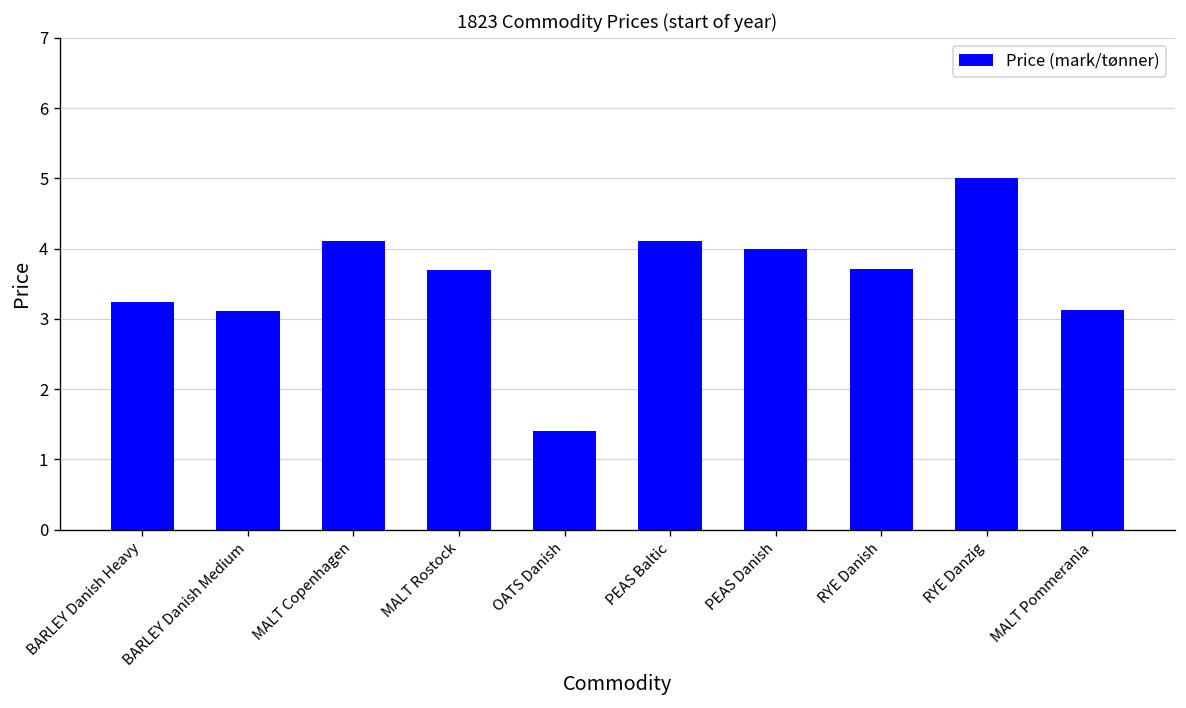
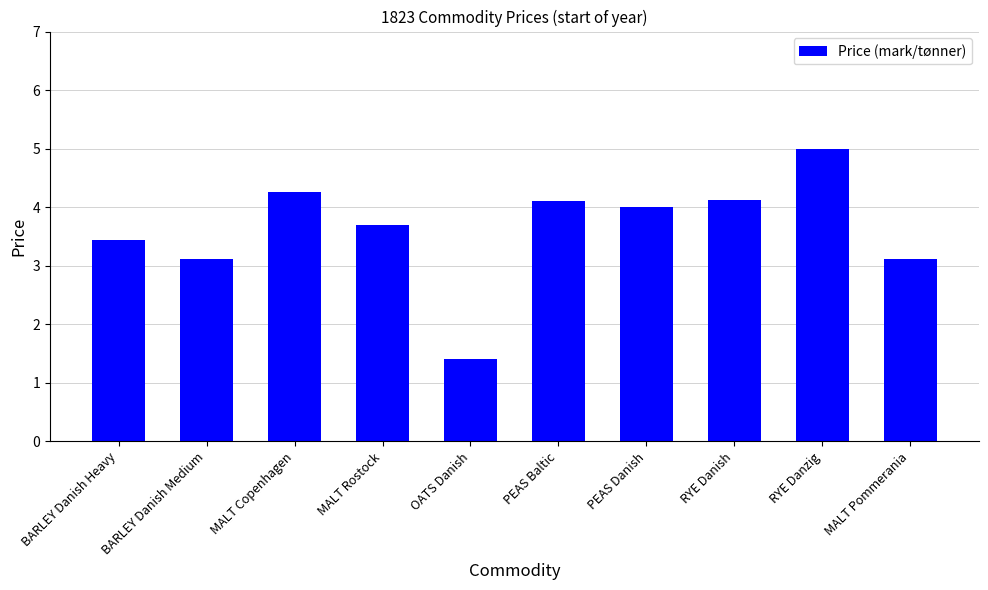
  {
-   "BARLEY Danish Heavy": 3.2,
+   "BARLEY Danish Heavy": 3.4,
    "BARLEY Danish Medium": 3.1,
-   "MALT Copenhagen": 4.1,
+   "MALT Copenhagen": 4.3,
    "MALT Rostock": 3.7,
    "OATS Danish": 1.4,
    "PEAS Baltic": 4.1,
    "PEAS Danish": 4.0,
-   "RYE Danish": 3.7,
+   "RYE Danish": 4.1,
    "RYE Danzig": 5.0,
    "MALT Pommerania": 3.1
  }
